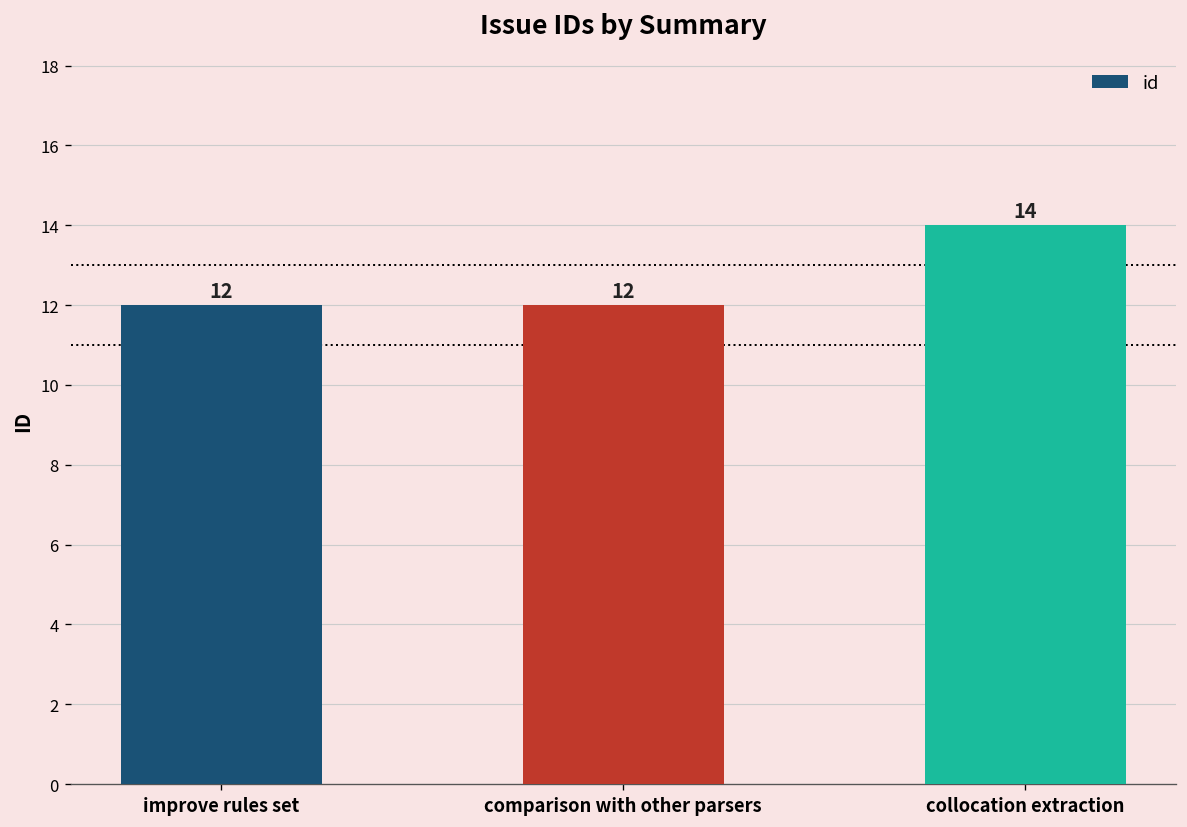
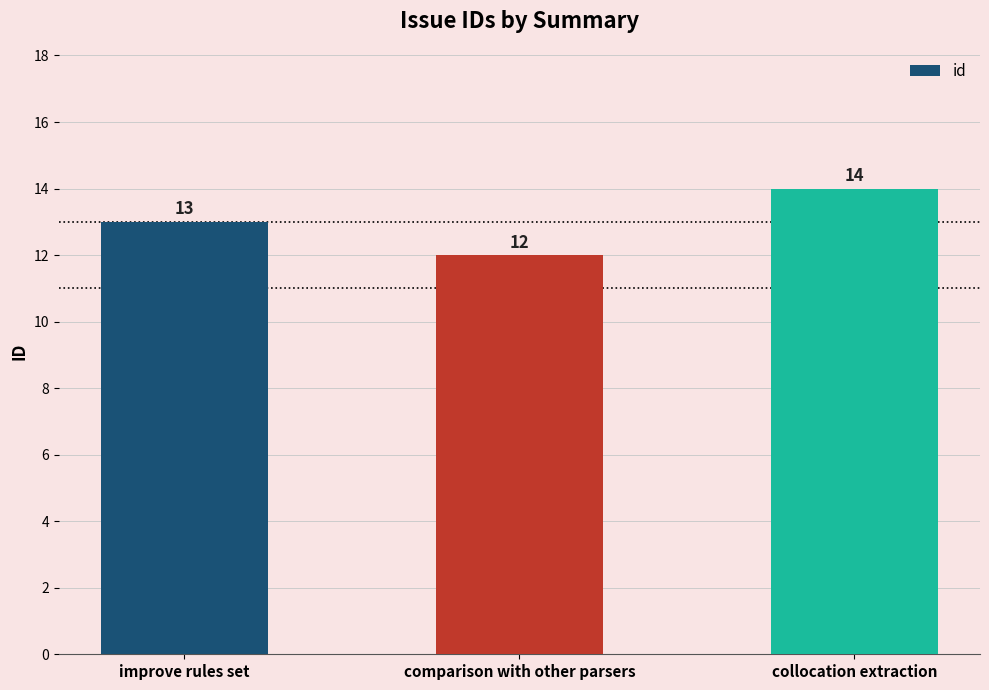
  {
-   "improve rules set": 12,
+   "improve rules set": 13,
    "comparison with other parsers": 12,
    "collocation extraction": 14
  }
